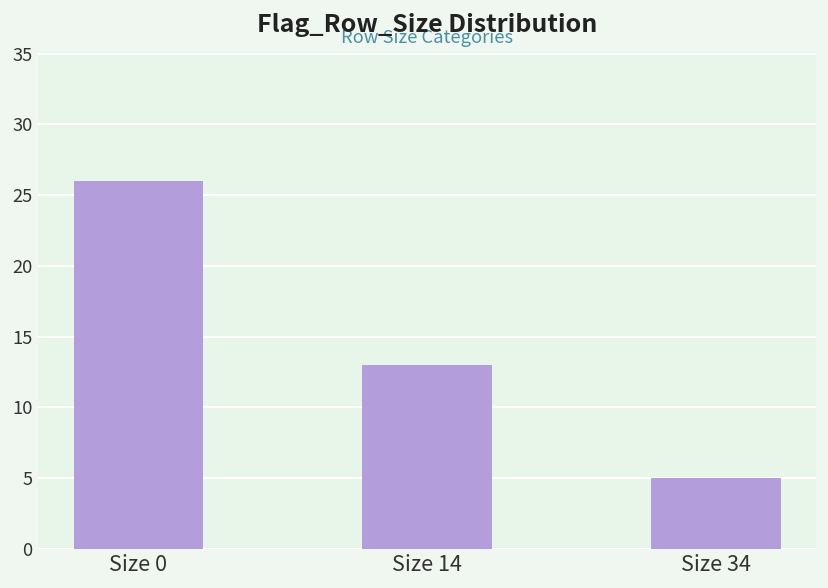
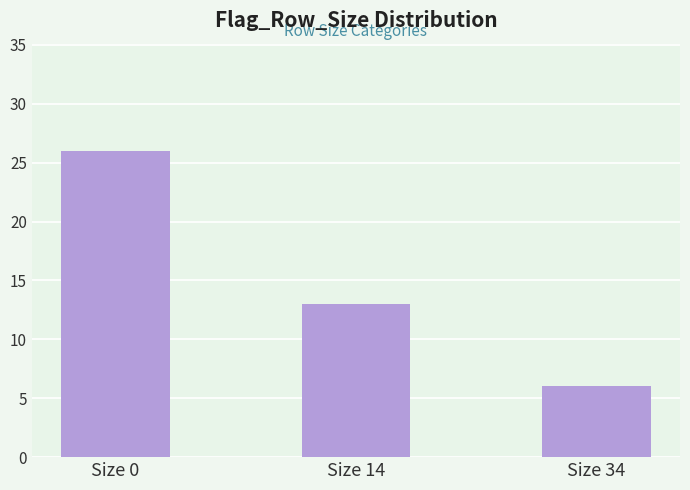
  {
    "Size 0": 26,
    "Size 14": 13,
-   "Size 34": 5
+   "Size 34": 6
  }
